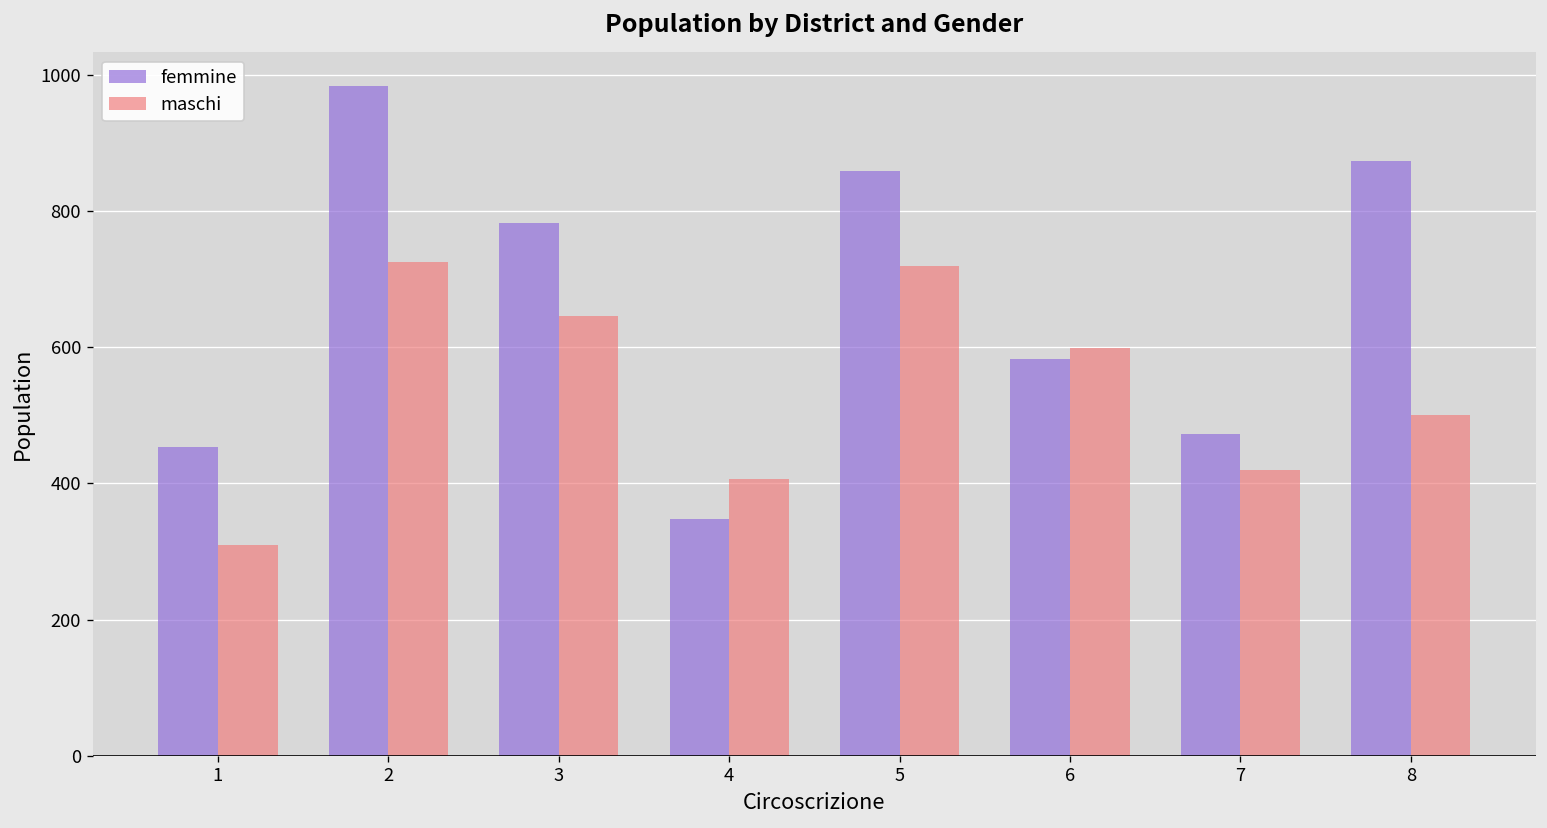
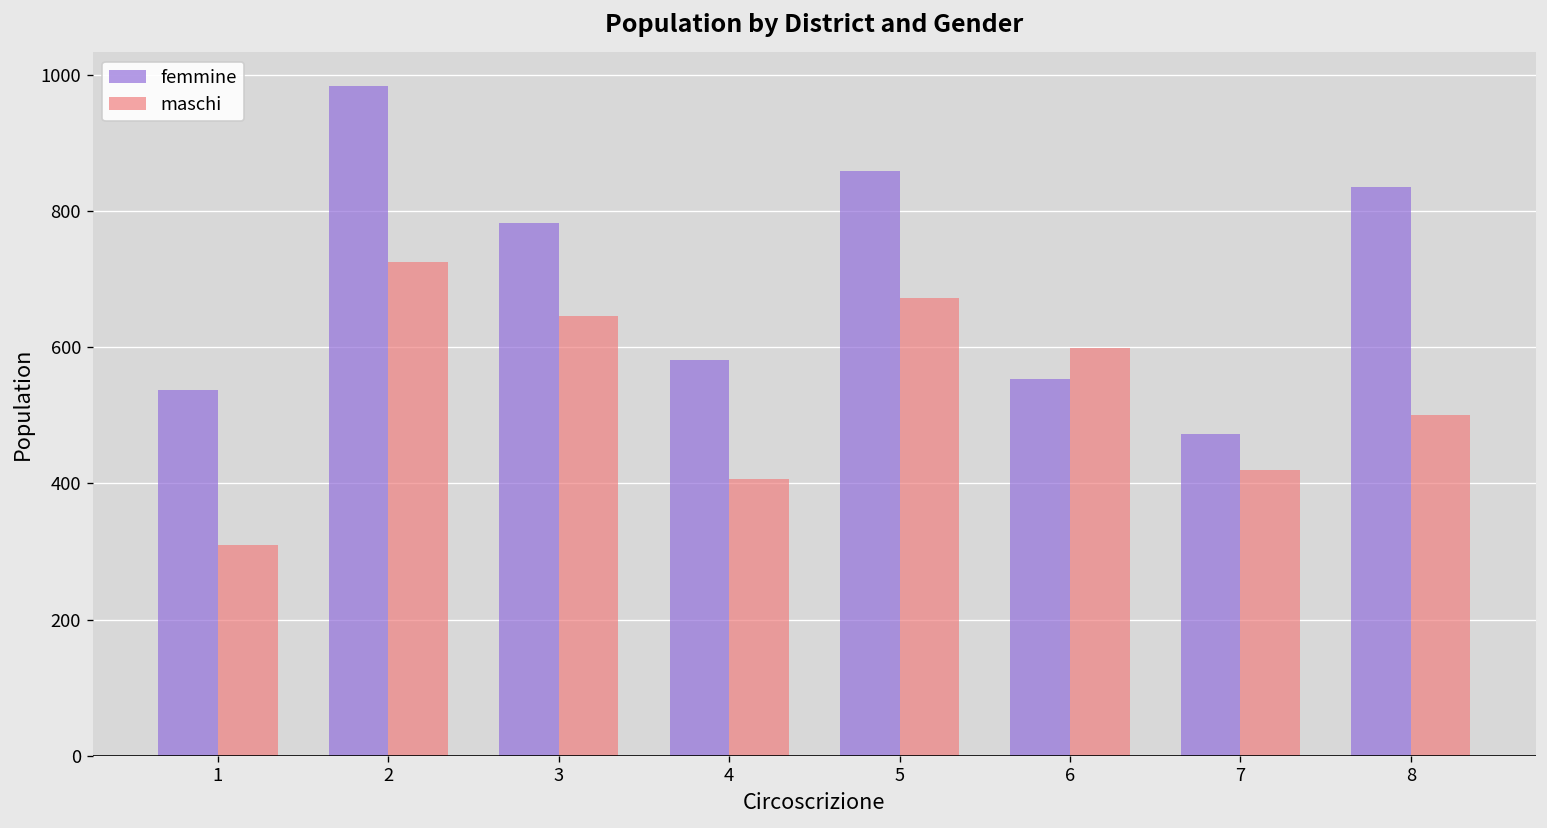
  {
    "femmine": {
-     "1": 450,
+     "1": 540,
      "2": 980,
      "3": 780,
-     "4": 350,
+     "4": 580,
      "5": 860,
-     "6": 580,
+     "6": 550,
      "7": 470,
-     "8": 870
+     "8": 840
    },
    "maschi": {
      "1": 310,
      "2": 730,
      "3": 650,
      "4": 410,
-     "5": 720,
+     "5": 670,
      "6": 600,
      "7": 420,
      "8": 500
    }
  }
